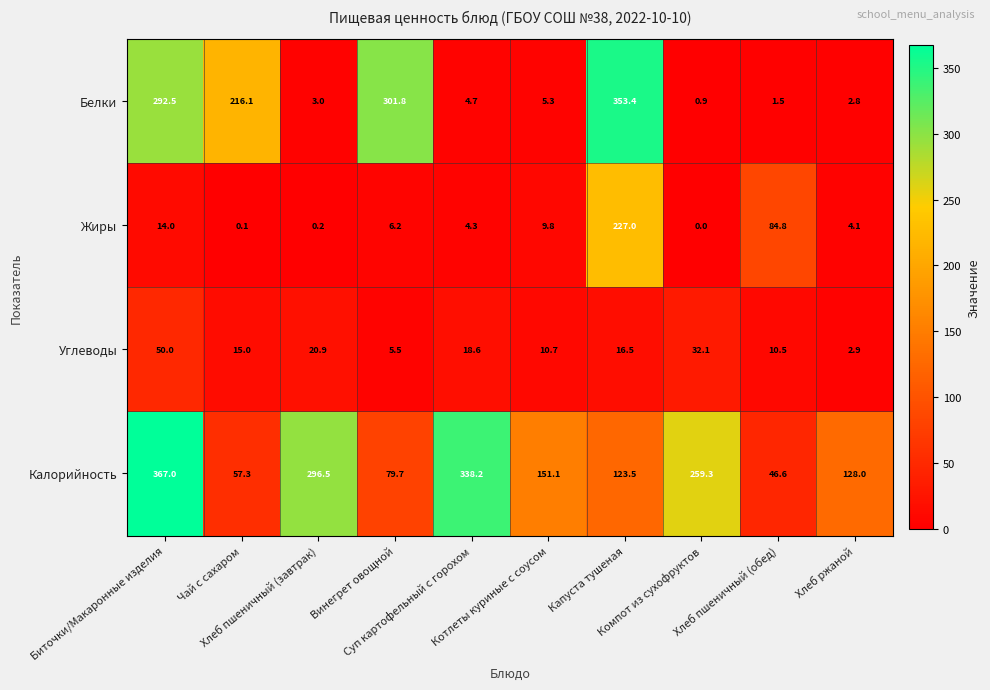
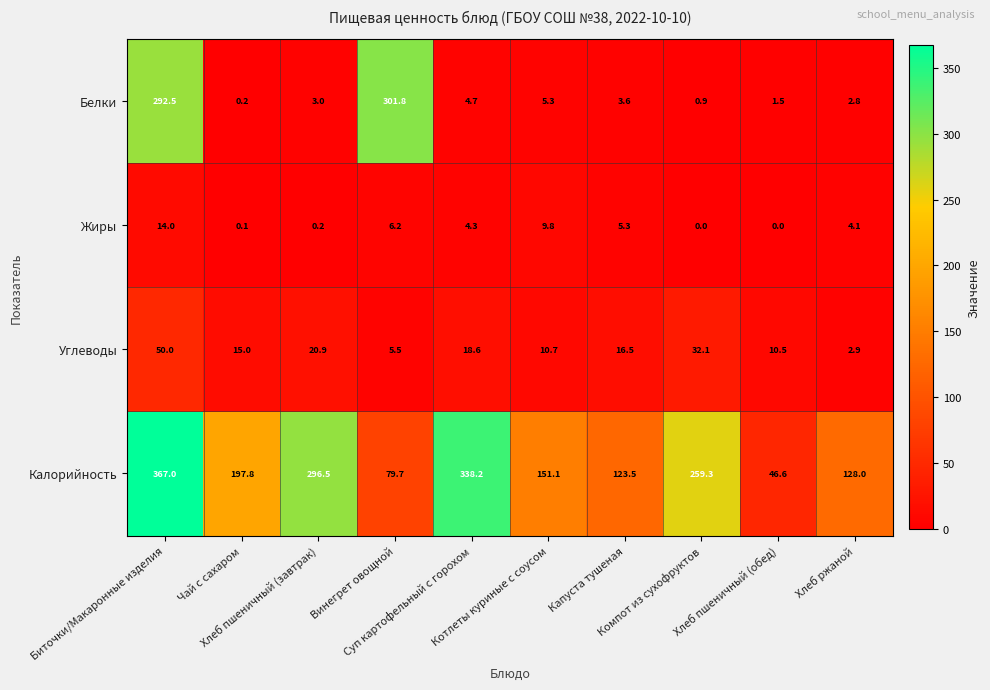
  {
    "Белки": {
      "Биточки/Макаронные изделия": 292.5,
-     "Чай с сахаром": 216.1,
+     "Чай с сахаром": 0.2,
      "Хлеб пшеничный (завтрак)": 3.0,
      "Винегрет овощной": 301.8,
      "Суп картофельный с горохом": 4.7,
      "Котлеты куриные с соусом": 5.3,
-     "Капуста тушеная": 353.4,
+     "Капуста тушеная": 3.6,
      "Компот из сухофруктов": 0.9,
      "Хлеб пшеничный (обед)": 1.5,
      "Хлеб ржаной": 2.8
    },
    "Жиры": {
      "Биточки/Макаронные изделия": 14.0,
      "Чай с сахаром": 0.1,
      "Хлеб пшеничный (завтрак)": 0.2,
      "Винегрет овощной": 6.2,
      "Суп картофельный с горохом": 4.3,
      "Котлеты куриные с соусом": 9.8,
-     "Капуста тушеная": 227.0,
+     "Капуста тушеная": 5.3,
      "Компот из сухофруктов": 0.0,
-     "Хлеб пшеничный (обед)": 84.8,
+     "Хлеб пшеничный (обед)": 0.0,
      "Хлеб ржаной": 4.1
    },
    "Углеводы": {
      "Биточки/Макаронные изделия": 50.0,
      "Чай с сахаром": 15.0,
      "Хлеб пшеничный (завтрак)": 20.9,
      "Винегрет овощной": 5.5,
      "Суп картофельный с горохом": 18.6,
      "Котлеты куриные с соусом": 10.7,
      "Капуста тушеная": 16.5,
      "Компот из сухофруктов": 32.1,
      "Хлеб пшеничный (обед)": 10.5,
      "Хлеб ржаной": 2.9
    },
    "Калорийность": {
      "Биточки/Макаронные изделия": 367.0,
-     "Чай с сахаром": 57.3,
+     "Чай с сахаром": 197.8,
      "Хлеб пшеничный (завтрак)": 296.5,
      "Винегрет овощной": 79.7,
      "Суп картофельный с горохом": 338.2,
      "Котлеты куриные с соусом": 151.1,
      "Капуста тушеная": 123.5,
      "Компот из сухофруктов": 259.3,
      "Хлеб пшеничный (обед)": 46.6,
      "Хлеб ржаной": 128.0
    }
  }
